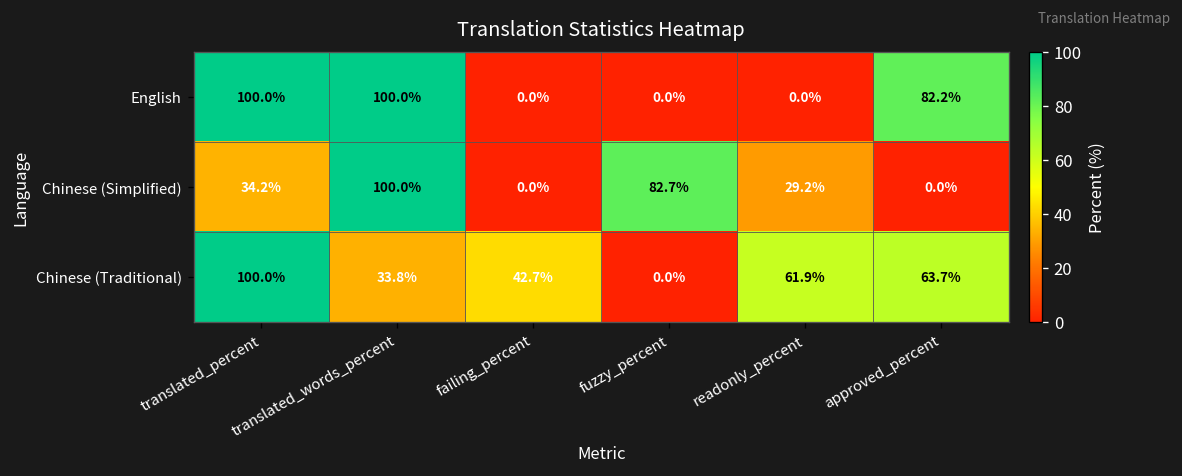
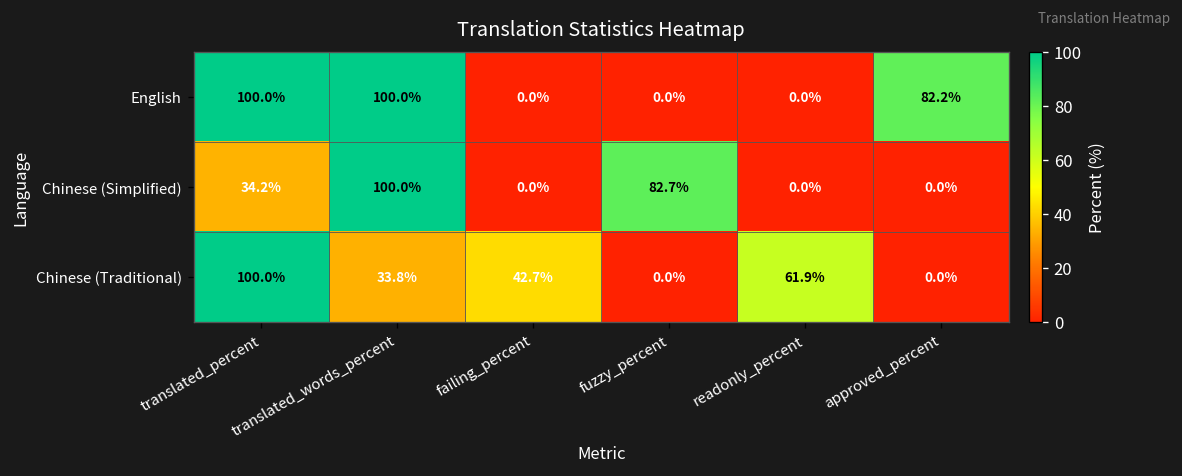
  {
    "English": {
      "translated_percent": "100.0%",
      "translated_words_percent": "100.0%",
      "failing_percent": "0.0%",
      "fuzzy_percent": "0.0%",
      "readonly_percent": "0.0%",
      "approved_percent": "82.2%"
    },
    "Chinese (Simplified)": {
      "translated_percent": "34.2%",
      "translated_words_percent": "100.0%",
      "failing_percent": "0.0%",
      "fuzzy_percent": "82.7%",
-     "readonly_percent": "29.2%",
+     "readonly_percent": "0.0%",
      "approved_percent": "0.0%"
    },
    "Chinese (Traditional)": {
      "translated_percent": "100.0%",
      "translated_words_percent": "33.8%",
      "failing_percent": "42.7%",
      "fuzzy_percent": "0.0%",
      "readonly_percent": "61.9%",
-     "approved_percent": "63.7%"
+     "approved_percent": "0.0%"
    }
  }
